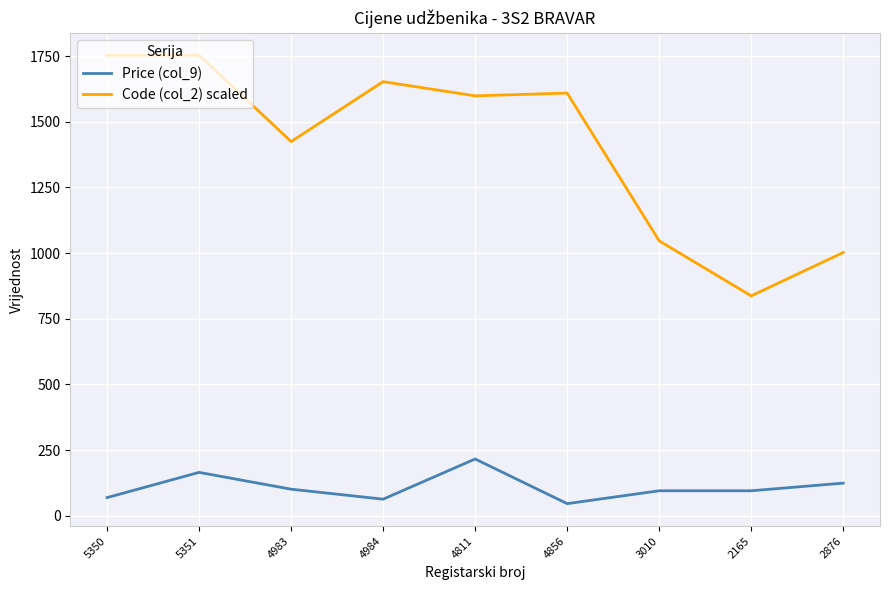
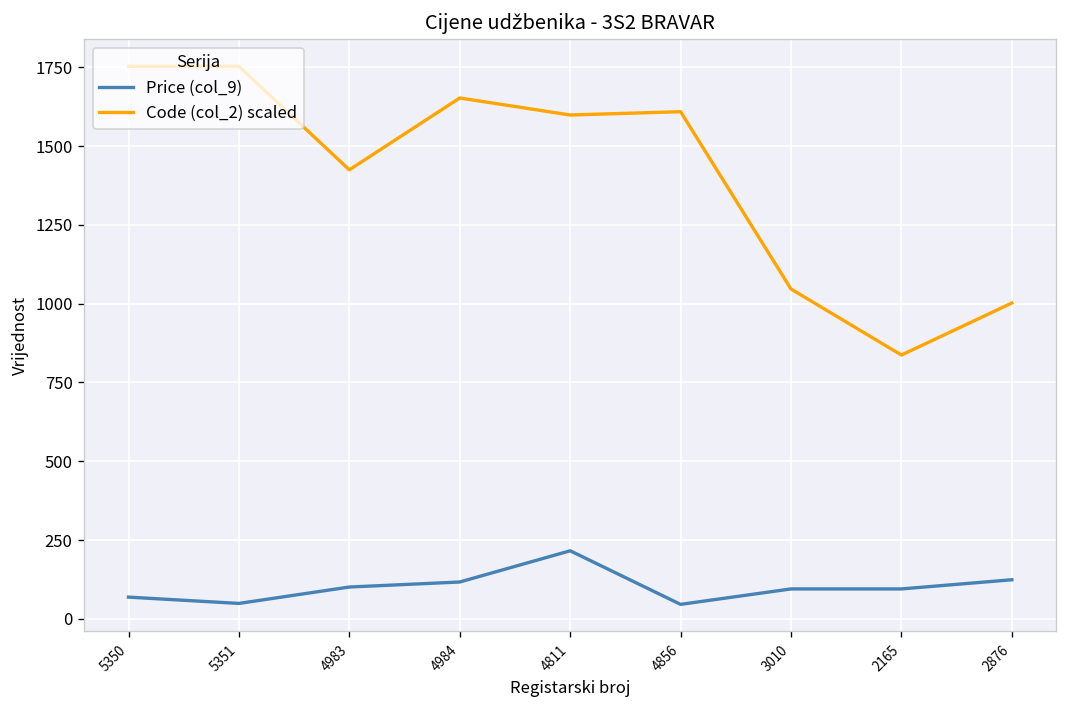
  {
    "Price (col_9)": {
      "5350": 70,
-     "5351": 170,
+     "5351": 50,
      "4983": 100,
-     "4984": 60,
+     "4984": 120,
      "4811": 220,
      "4856": 50,
      "3010": 100,
      "2165": 100,
      "2876": 120
    },
    "Code (col_2) scaled": {
      "4983": 1420,
      "4984": 1650,
      "4811": 1600,
      "4856": 1610,
      "3010": 1050,
      "2165": 840,
      "2876": 1000
    }
  }
